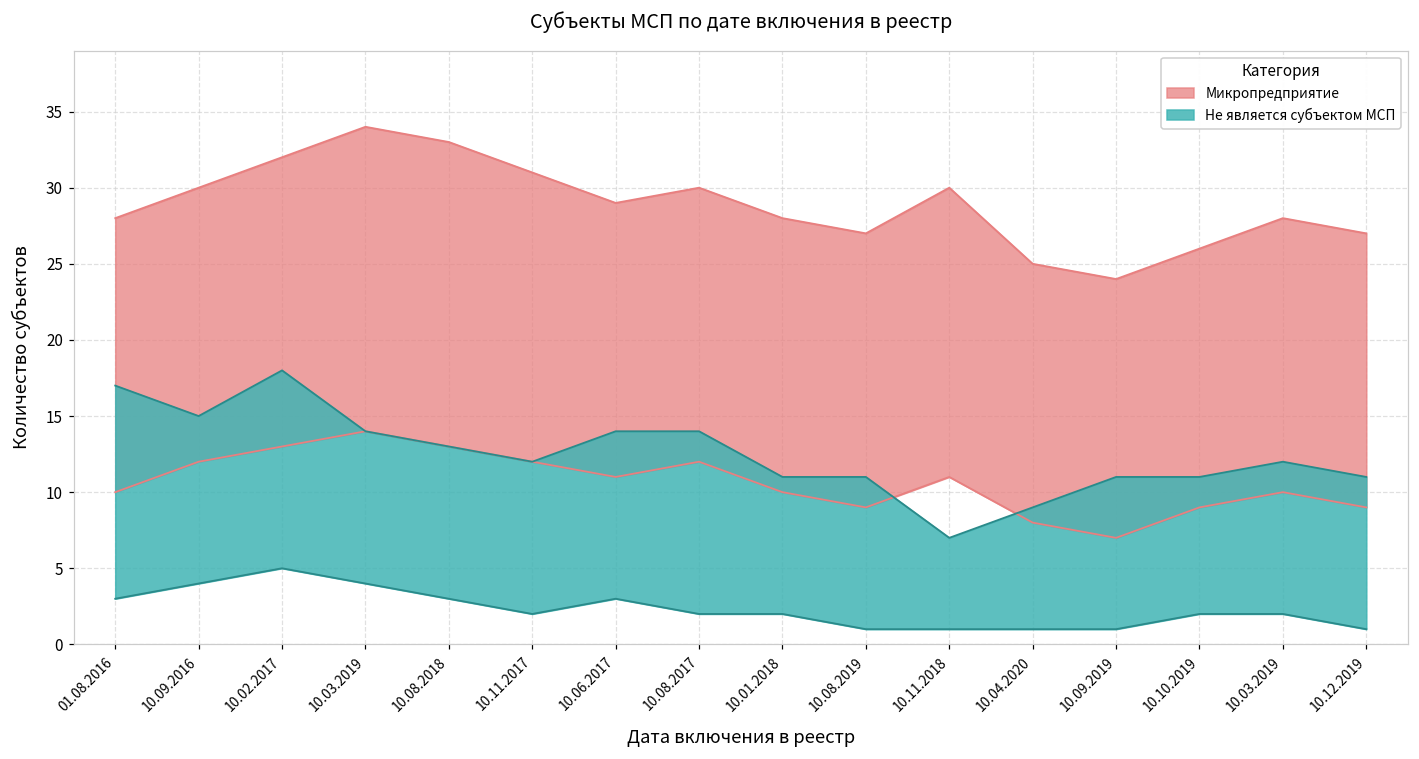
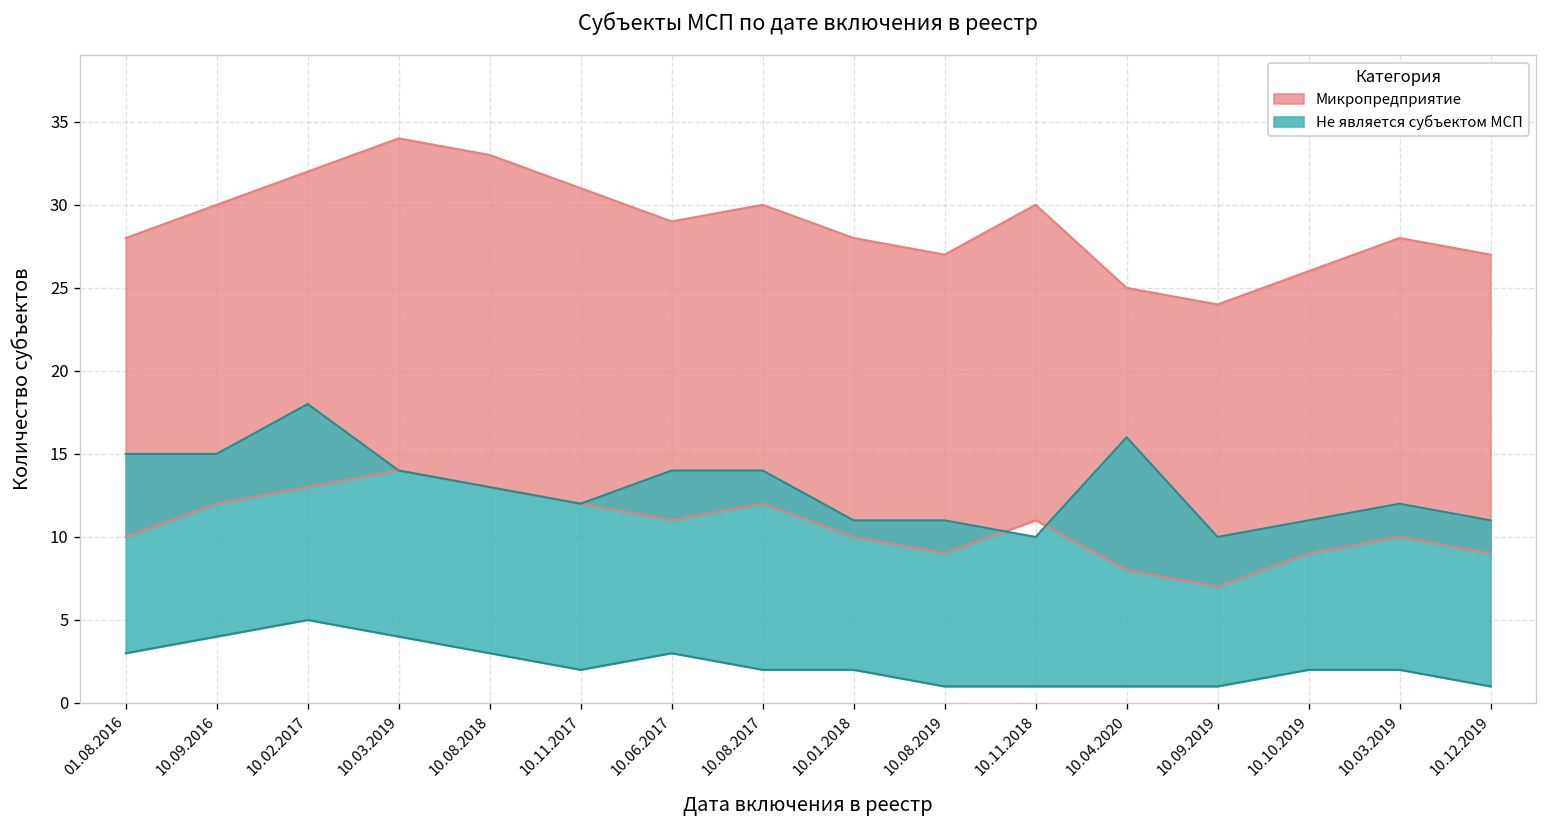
  {
    "Не является субъектом МСП": {
-     "01.08.2016": 17,
+     "01.08.2016": 15,
      "10.09.2016": 15,
      "10.02.2017": 18,
      "10.06.2017": 14,
      "10.08.2017": 14,
      "10.01.2018": 11,
      "10.08.2019": 11,
-     "10.11.2018": 7,
-     "10.04.2020": 9,
-     "10.09.2019": 11,
+     "10.11.2018": 10,
+     "10.04.2020": 16,
+     "10.09.2019": 10,
      "10.10.2019": 11,
      "10.12.2019": 11
    }
  }
